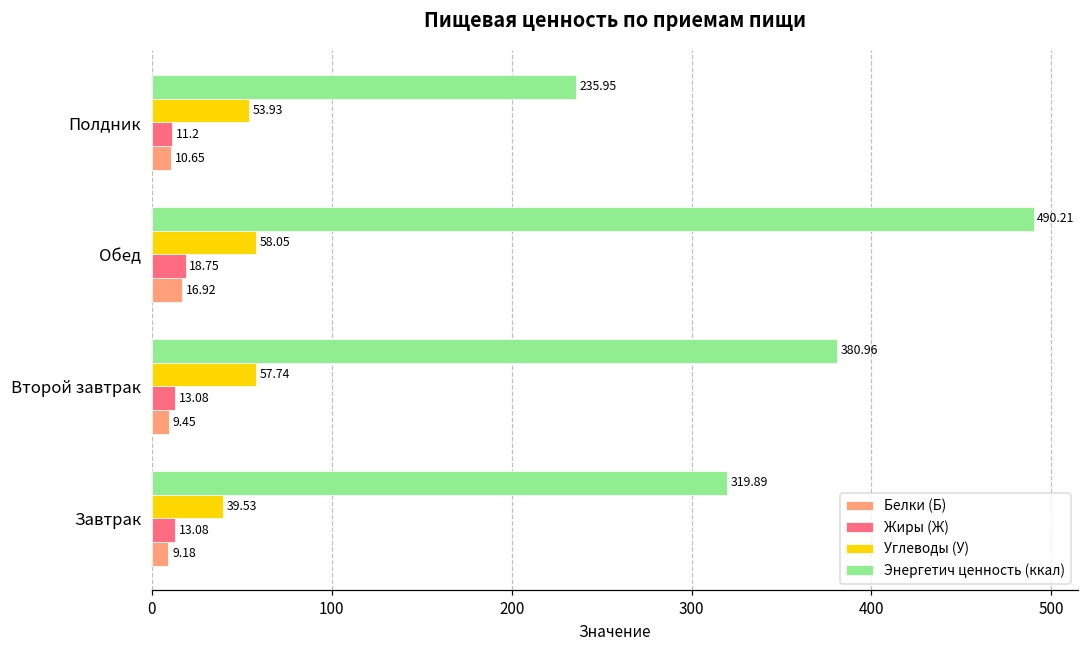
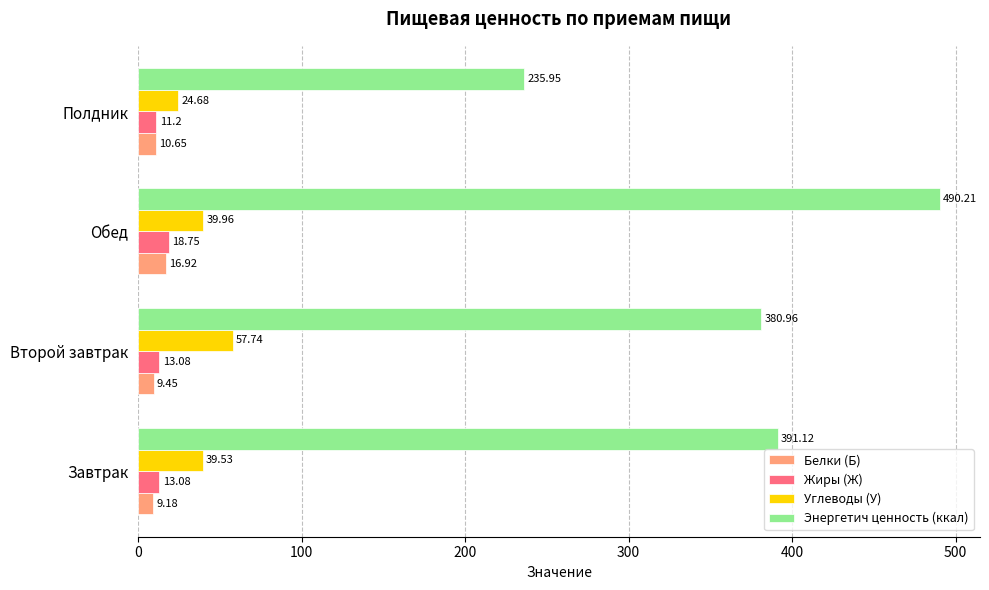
  {
    "Углеводы (У)": {
-     "Полдник": 53.93,
-     "Обед": 58.05,
+     "Полдник": 24.68,
+     "Обед": 39.96,
      "Второй завтрак": 57.74,
      "Завтрак": 39.53
    },
    "Энергетич ценность (ккал)": {
      "Полдник": 235.95,
      "Обед": 490.21,
      "Второй завтрак": 380.96,
-     "Завтрак": 319.89
+     "Завтрак": 391.12
    }
  }
